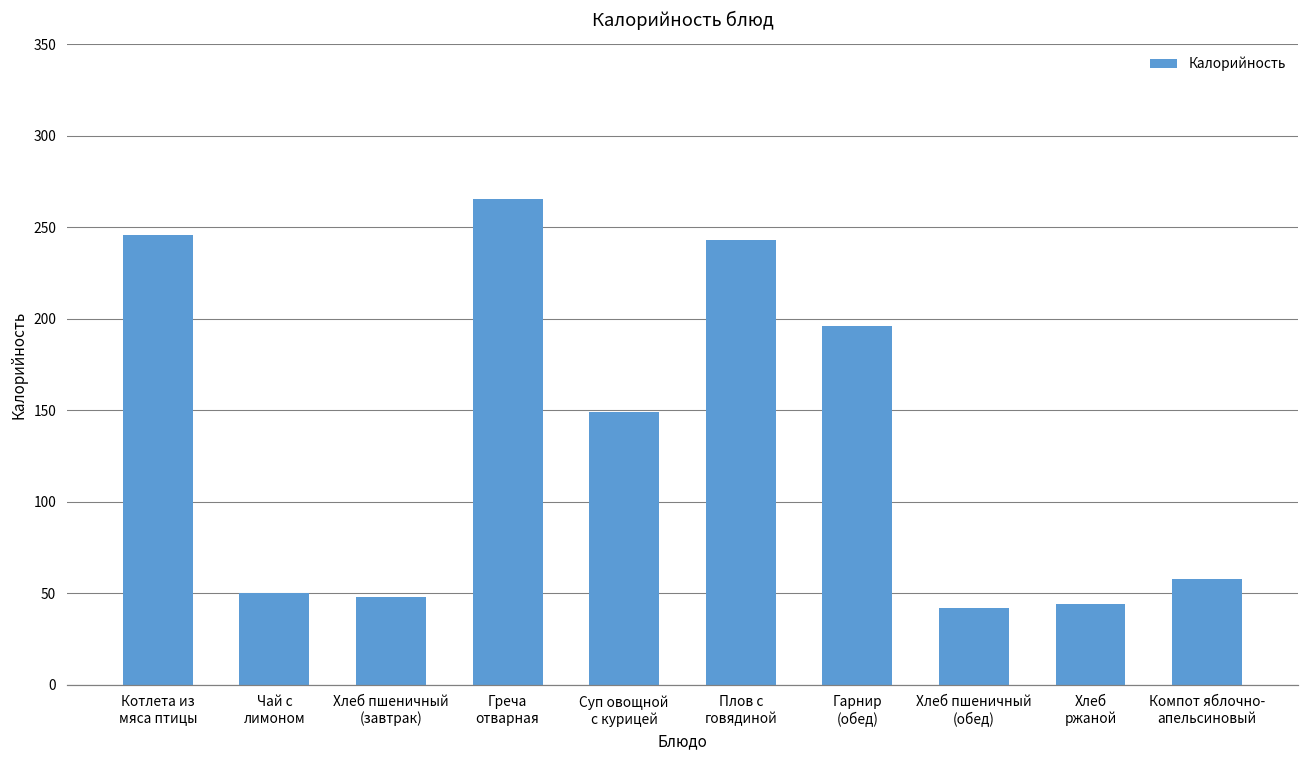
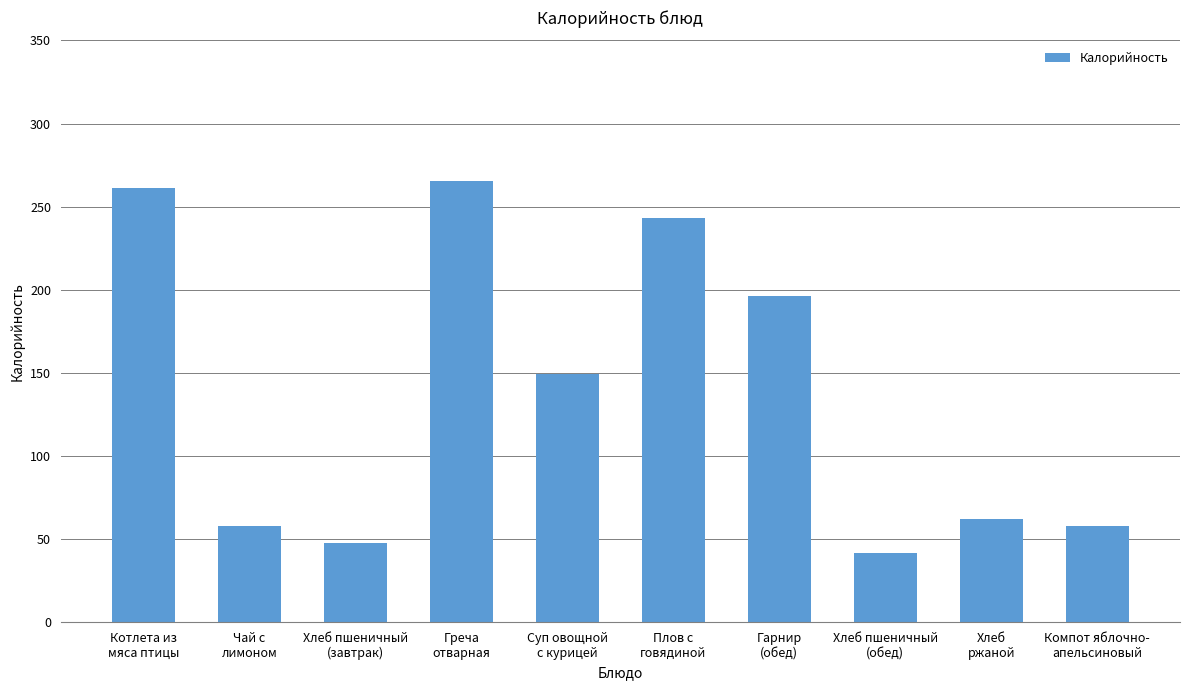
  {
-   "Котлета из мяса птицы": 246,
-   "Чай с лимоном": 50,
+   "Котлета из мяса птицы": 261,
+   "Чай с лимоном": 58,
    "Хлеб пшеничный (завтрак)": 48,
    "Греча отварная": 266,
    "Суп овощной с курицей": 149,
    "Плов с говядиной": 243,
    "Гарнир (обед)": 196,
    "Хлеб пшеничный (обед)": 42,
-   "Хлеб ржаной": 44,
+   "Хлеб ржаной": 62,
    "Компот яблочно- апельсиновый": 58
  }
